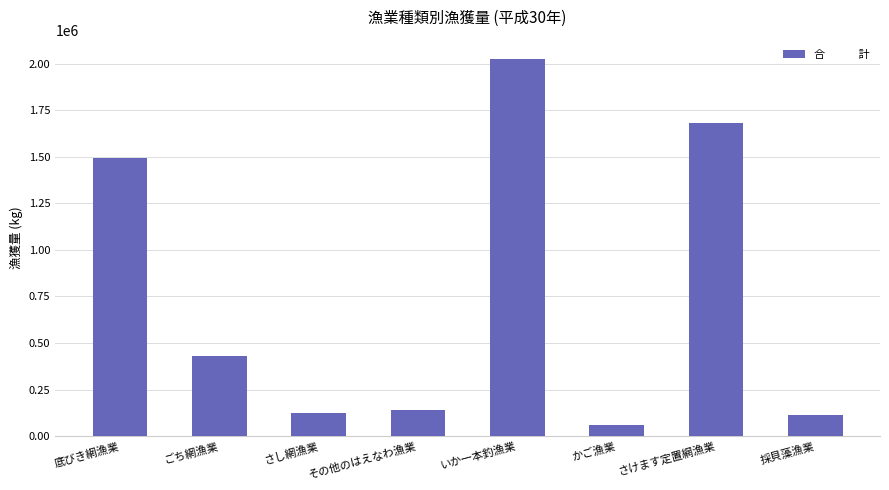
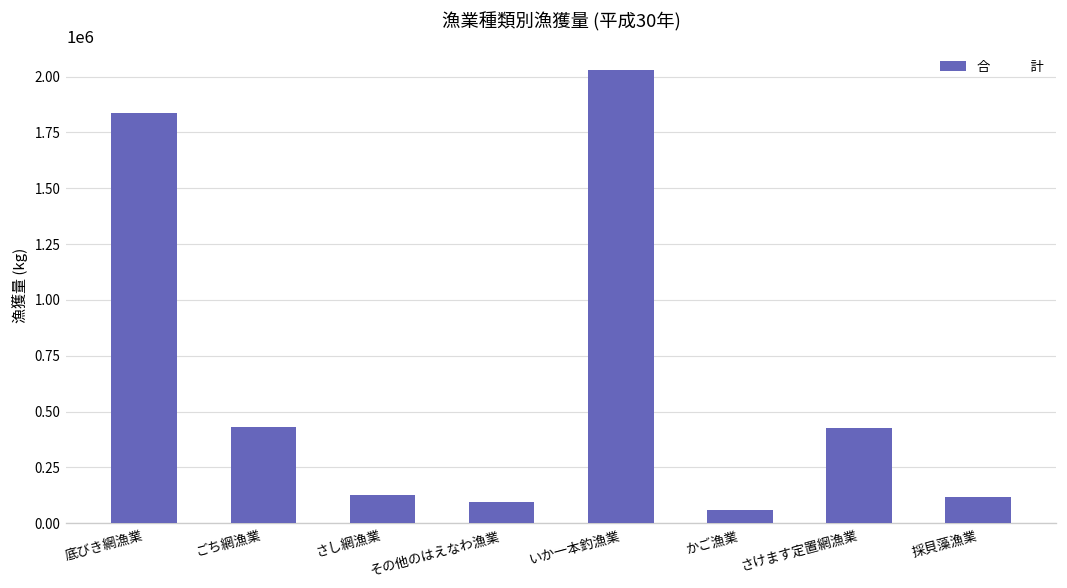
  {
-   "底びき網漁業": 1490000,
+   "底びき網漁業": 1840000,
    "ごち網漁業": 430000,
    "さし網漁業": 130000,
-   "その他のはえなわ漁業": 140000,
+   "その他のはえなわ漁業": 100000,
    "いか一本釣漁業": 2030000,
    "かご漁業": 60000,
-   "さけます定置網漁業": 1680000,
+   "さけます定置網漁業": 430000,
    "採貝藻漁業": 120000
  }
